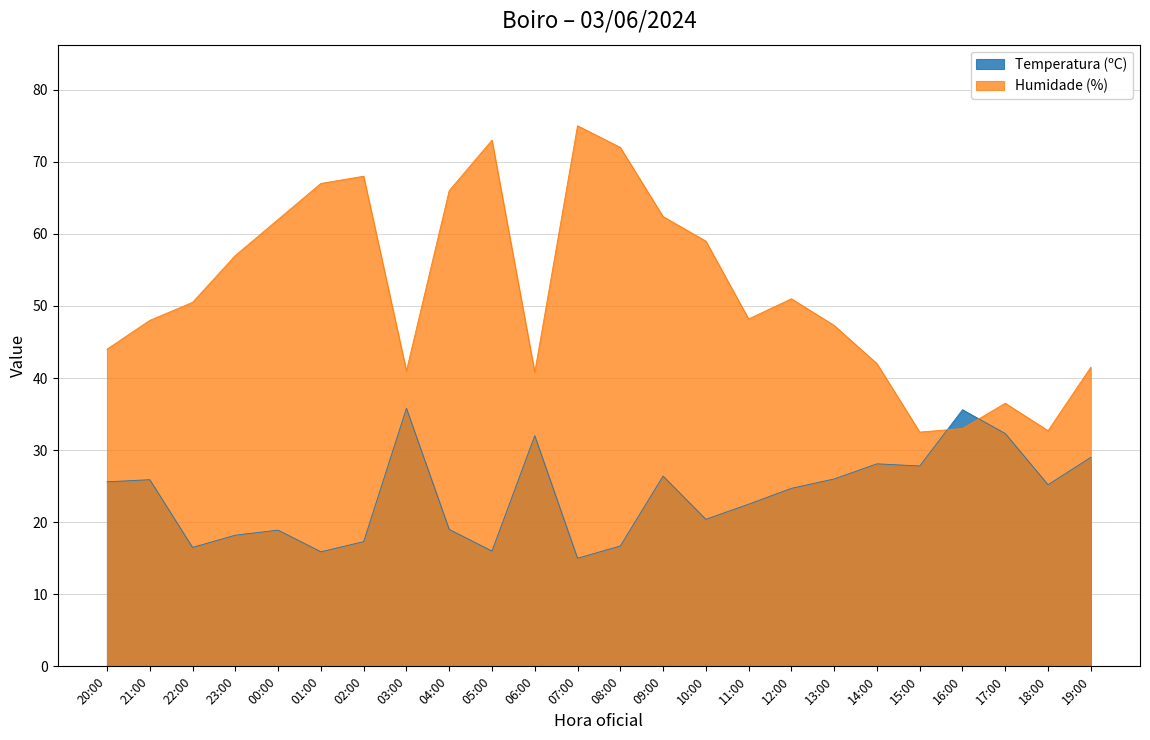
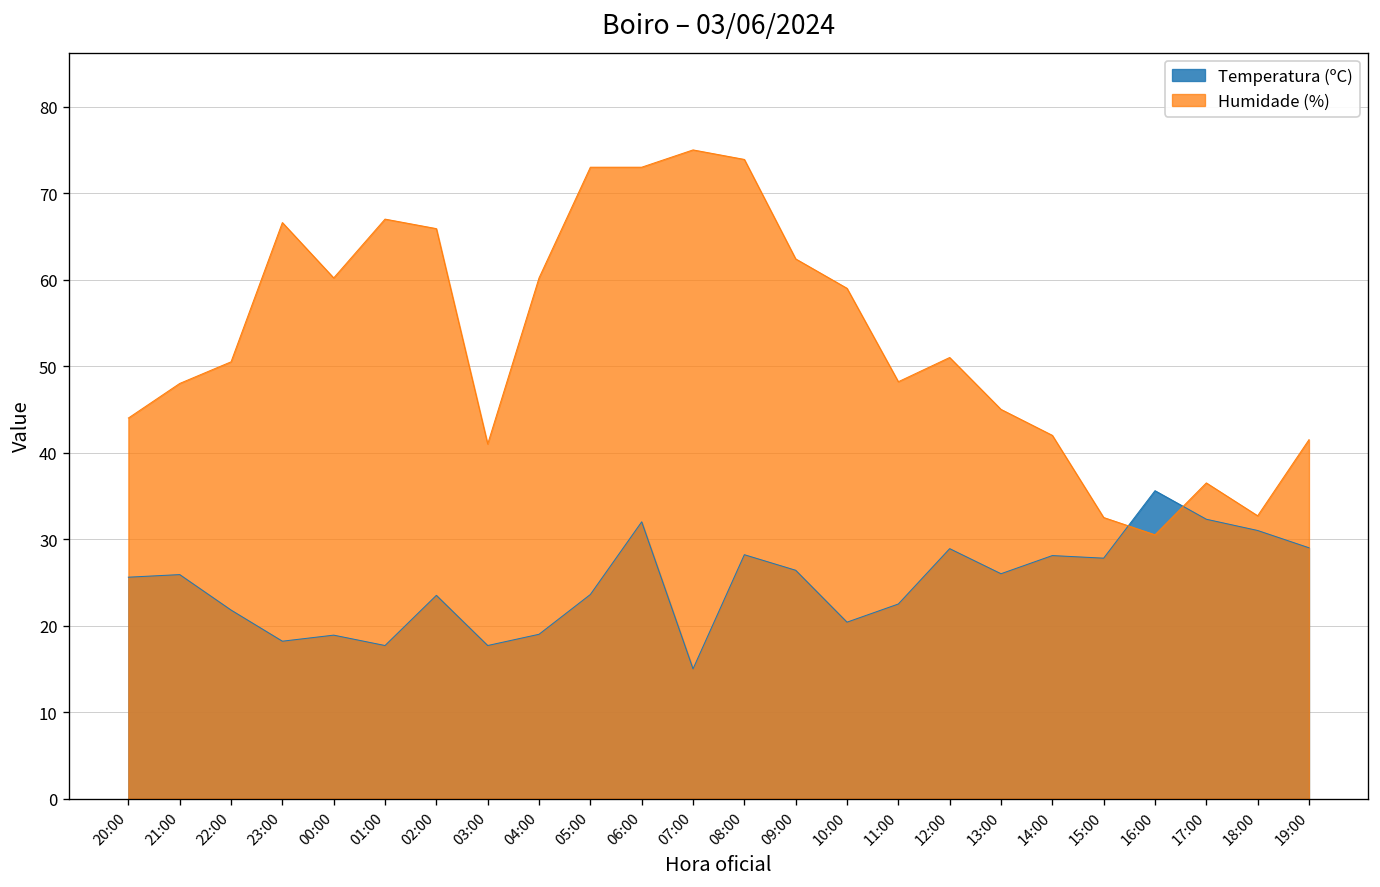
  {
    "Temperatura (ºC)": {
      "20:00": 26,
      "21:00": 26,
-     "22:00": 17,
+     "22:00": 22,
      "23:00": 18,
      "00:00": 19,
-     "01:00": 16,
-     "02:00": 17,
-     "03:00": 36,
+     "01:00": 18,
+     "02:00": 24,
+     "03:00": 18,
      "04:00": 19,
-     "05:00": 16,
+     "05:00": 24,
      "06:00": 32,
      "07:00": 15,
-     "08:00": 17,
+     "08:00": 28,
      "09:00": 26,
      "10:00": 20,
      "11:00": 23,
-     "12:00": 25,
+     "12:00": 29,
      "13:00": 26,
      "14:00": 28,
      "15:00": 28,
      "16:00": 36,
      "17:00": 32,
-     "18:00": 25,
+     "18:00": 31,
      "19:00": 29
    },
    "Humidade (%)": {
      "20:00": 44,
      "21:00": 48,
      "22:00": 51,
-     "23:00": 57,
-     "00:00": 62,
+     "23:00": 67,
+     "00:00": 60,
      "01:00": 67,
-     "02:00": 68,
+     "02:00": 66,
      "03:00": 41,
-     "04:00": 66,
+     "04:00": 60,
      "05:00": 73,
-     "06:00": 41,
+     "06:00": 73,
      "07:00": 75,
-     "08:00": 72,
+     "08:00": 74,
      "09:00": 62,
      "10:00": 59,
      "11:00": 48,
      "12:00": 51,
-     "13:00": 47,
+     "13:00": 45,
      "14:00": 42,
      "15:00": 33,
-     "16:00": 33,
+     "16:00": 31,
      "17:00": 37,
      "18:00": 33,
      "19:00": 42
    }
  }
